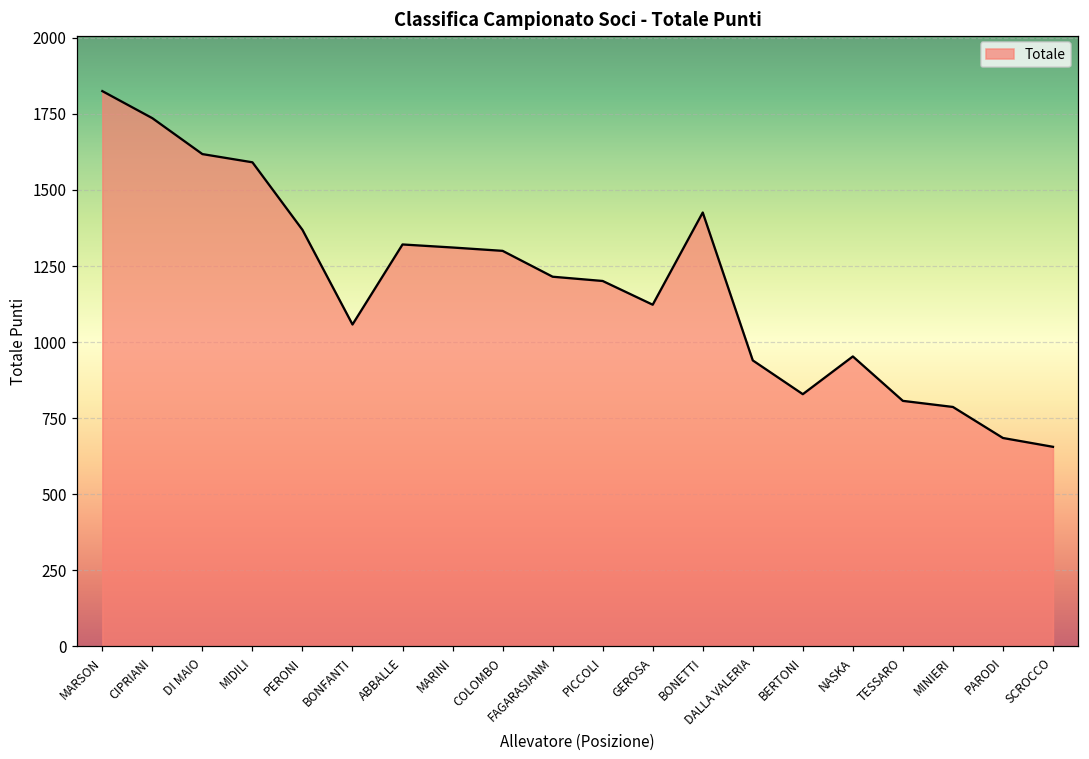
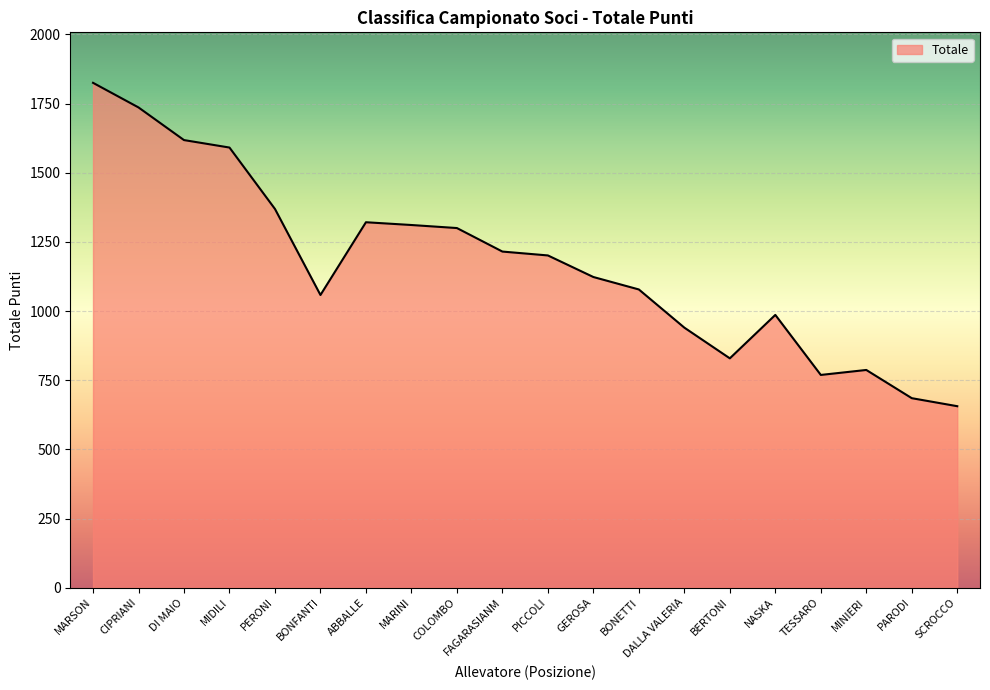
  {
    "MARSON": 1830,
    "CIPRIANI": 1740,
    "DI MAIO": 1620,
    "MIDILI": 1590,
    "PERONI": 1370,
    "BONFANTI": 1060,
    "ABBALLE": 1320,
    "MARINI": 1310,
    "COLOMBO": 1300,
    "FAGARASIANM": 1220,
    "PICCOLI": 1200,
    "GEROSA": 1120,
-   "BONETTI": 1430,
+   "BONETTI": 1080,
    "DALLA VALERIA": 940,
    "BERTONI": 830,
-   "NASKA": 950,
-   "TESSARO": 810,
+   "NASKA": 990,
+   "TESSARO": 770,
    "MINIERI": 790,
    "PARODI": 690,
    "SCROCCO": 660
  }
